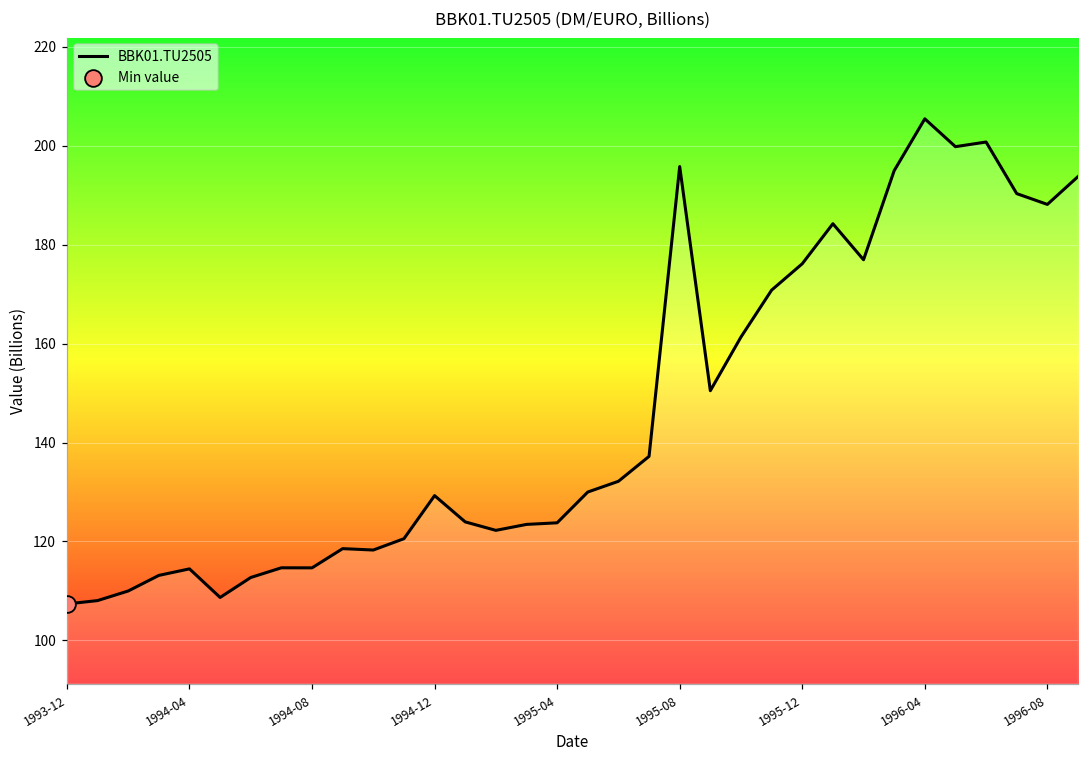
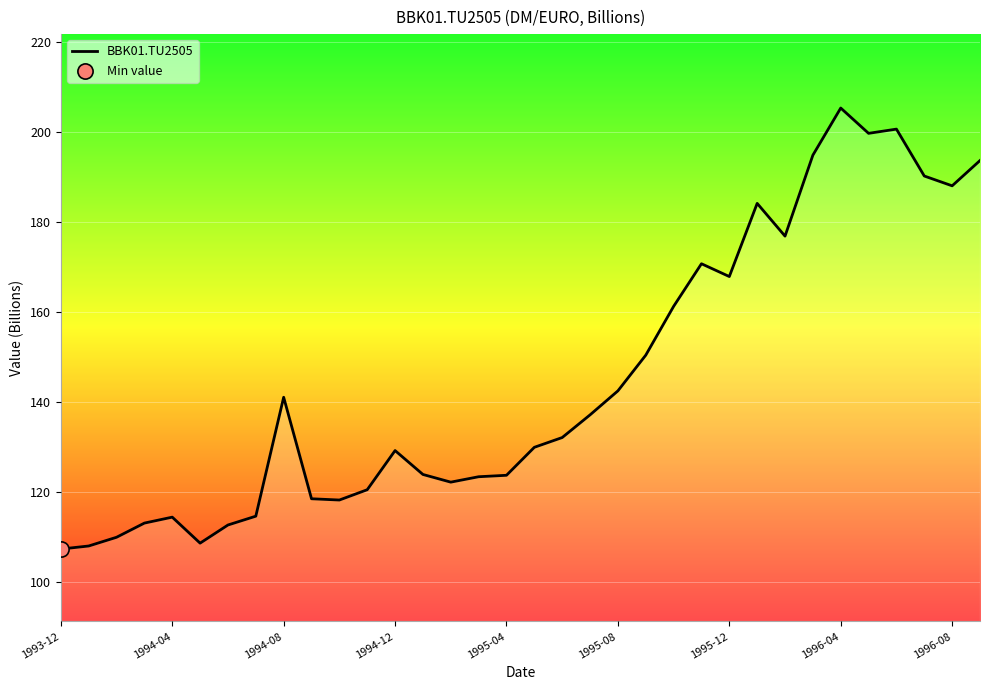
  {
    "BBK01.TU2505": {
      "1994-04": 114,
-     "1994-08": 115,
+     "1994-08": 141,
      "1994-12": 129,
      "1995-04": 124,
-     "1995-08": 196,
-     "1995-12": 176,
+     "1995-08": 143,
+     "1995-12": 168,
      "1996-04": 205,
      "1996-08": 188
    }
  }
